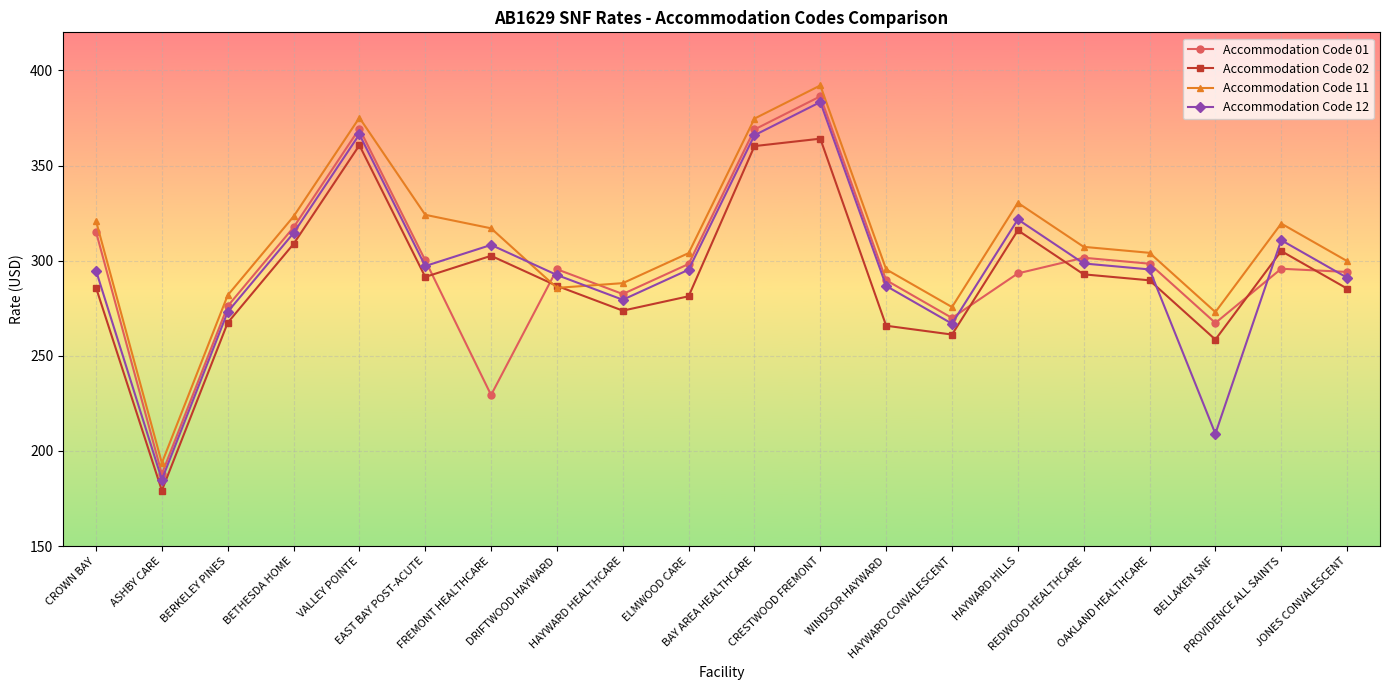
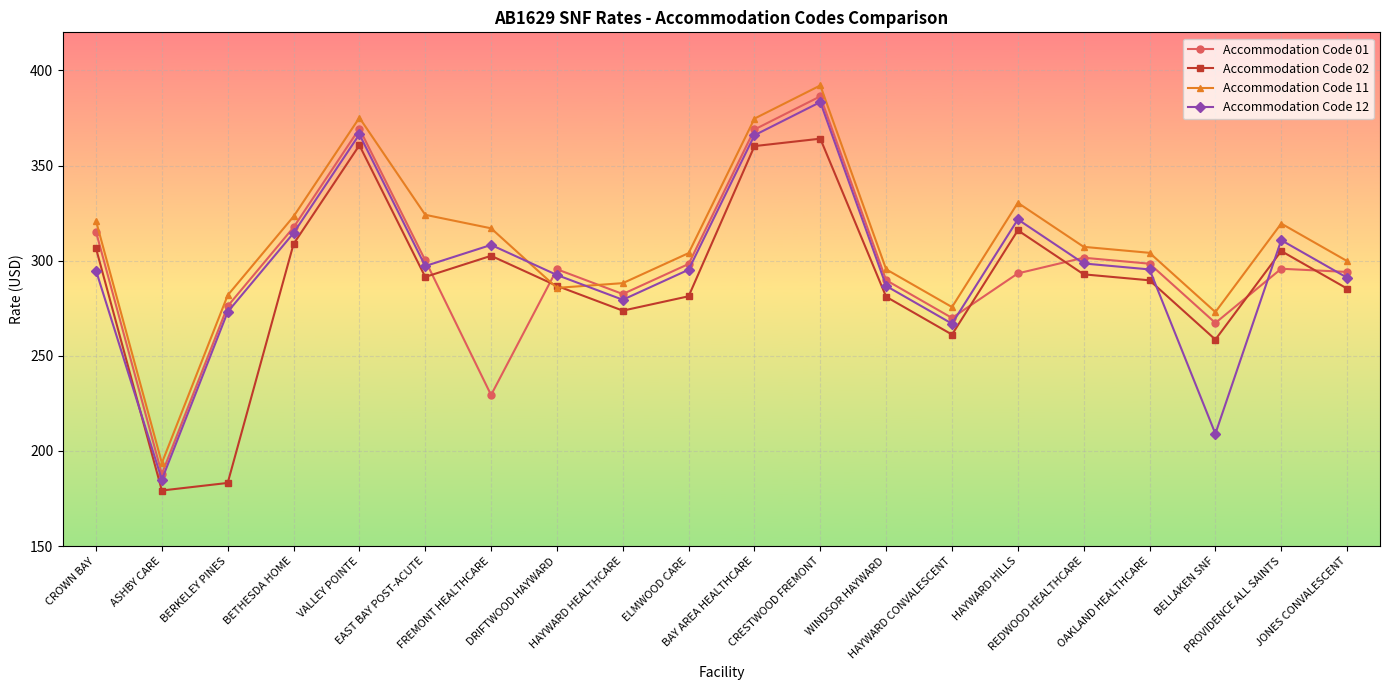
  {
    "Accommodation Code 01": {
      "CROWN BAY": 315,
      "ASHBY CARE": 188,
      "BERKELEY PINES": 276,
      "BETHESDA HOME": 318,
      "VALLEY POINTE": 369,
      "EAST BAY POST-ACUTE": 300,
      "FREMONT HEALTHCARE": 229,
      "DRIFTWOOD HAYWARD": 295,
      "HAYWARD HEALTHCARE": 282,
      "ELMWOOD CARE": 298,
      "BAY AREA HEALTHCARE": 369,
      "CRESTWOOD FREMONT": 386,
      "WINDSOR HAYWARD": 290,
      "HAYWARD CONVALESCENT": 270,
      "HAYWARD HILLS": 293,
      "REDWOOD HEALTHCARE": 302,
      "OAKLAND HEALTHCARE": 298,
      "BELLAKEN SNF": 267,
      "PROVIDENCE ALL SAINTS": 296,
      "JONES CONVALESCENT": 294
    },
    "Accommodation Code 02": {
-     "CROWN BAY": 286,
+     "CROWN BAY": 306,
      "ASHBY CARE": 179,
-     "BERKELEY PINES": 267,
+     "BERKELEY PINES": 183,
      "BETHESDA HOME": 309,
      "VALLEY POINTE": 361,
      "EAST BAY POST-ACUTE": 291,
      "FREMONT HEALTHCARE": 303,
      "HAYWARD HEALTHCARE": 274,
      "ELMWOOD CARE": 281,
      "BAY AREA HEALTHCARE": 360,
      "CRESTWOOD FREMONT": 364,
-     "WINDSOR HAYWARD": 266,
+     "WINDSOR HAYWARD": 281,
      "HAYWARD CONVALESCENT": 261,
      "HAYWARD HILLS": 316,
      "REDWOOD HEALTHCARE": 293,
      "OAKLAND HEALTHCARE": 290,
      "BELLAKEN SNF": 259,
      "PROVIDENCE ALL SAINTS": 305,
      "JONES CONVALESCENT": 285
    },
    "Accommodation Code 11": {
      "CROWN BAY": 321,
      "ASHBY CARE": 194,
      "BERKELEY PINES": 282,
      "BETHESDA HOME": 323,
      "VALLEY POINTE": 375,
      "EAST BAY POST-ACUTE": 324,
      "FREMONT HEALTHCARE": 317,
      "HAYWARD HEALTHCARE": 288,
      "ELMWOOD CARE": 304,
      "BAY AREA HEALTHCARE": 375,
      "CRESTWOOD FREMONT": 392,
      "WINDSOR HAYWARD": 295,
      "HAYWARD CONVALESCENT": 276,
      "HAYWARD HILLS": 330,
      "REDWOOD HEALTHCARE": 307,
      "OAKLAND HEALTHCARE": 304,
      "BELLAKEN SNF": 273,
      "PROVIDENCE ALL SAINTS": 320,
      "JONES CONVALESCENT": 300
    },
    "Accommodation Code 12": {
      "CROWN BAY": 295,
      "ASHBY CARE": 185,
      "BERKELEY PINES": 273,
      "BETHESDA HOME": 315,
      "VALLEY POINTE": 366,
      "EAST BAY POST-ACUTE": 297,
      "FREMONT HEALTHCARE": 308,
      "DRIFTWOOD HAYWARD": 292,
      "HAYWARD HEALTHCARE": 279,
      "ELMWOOD CARE": 295,
      "BAY AREA HEALTHCARE": 366,
      "CRESTWOOD FREMONT": 383,
      "WINDSOR HAYWARD": 287,
      "HAYWARD CONVALESCENT": 267,
      "HAYWARD HILLS": 322,
      "REDWOOD HEALTHCARE": 299,
      "OAKLAND HEALTHCARE": 295,
      "BELLAKEN SNF": 209,
      "PROVIDENCE ALL SAINTS": 311,
      "JONES CONVALESCENT": 291
    }
  }
